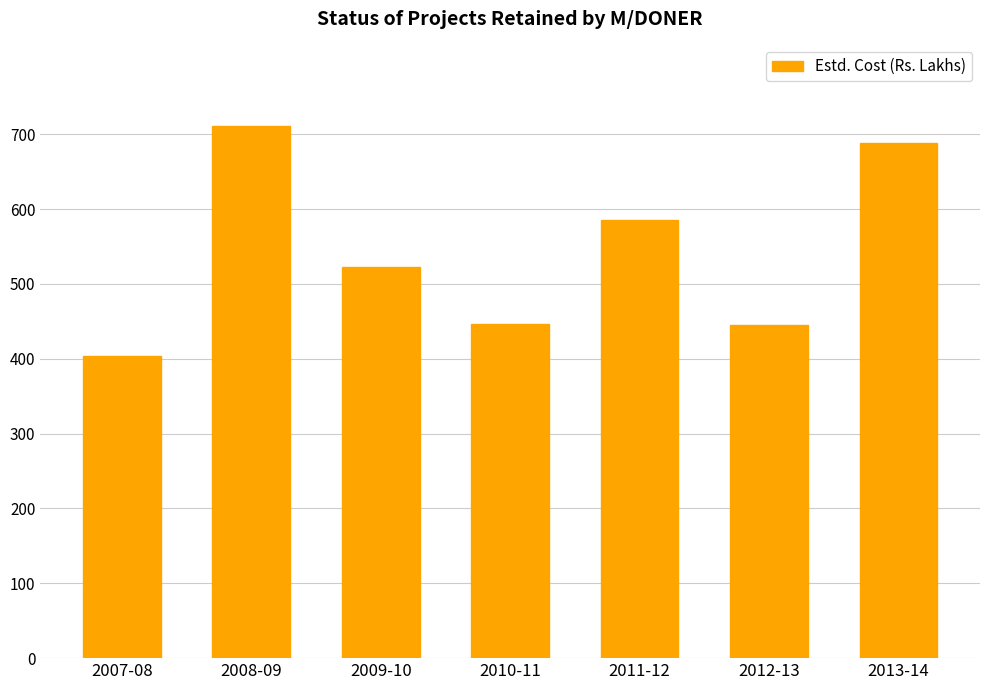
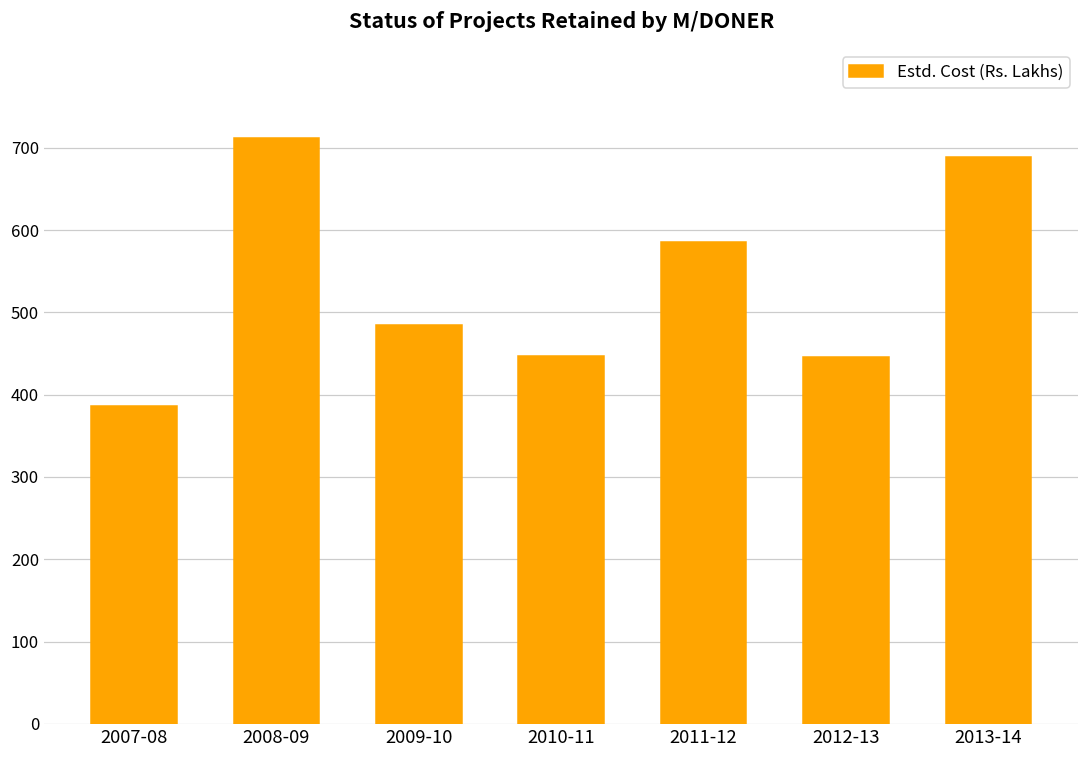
  {
-   "2007-08": 400,
+   "2007-08": 390,
    "2008-09": 710,
-   "2009-10": 520,
+   "2009-10": 480,
    "2010-11": 450,
    "2011-12": 590,
    "2012-13": 450,
    "2013-14": 690
  }
